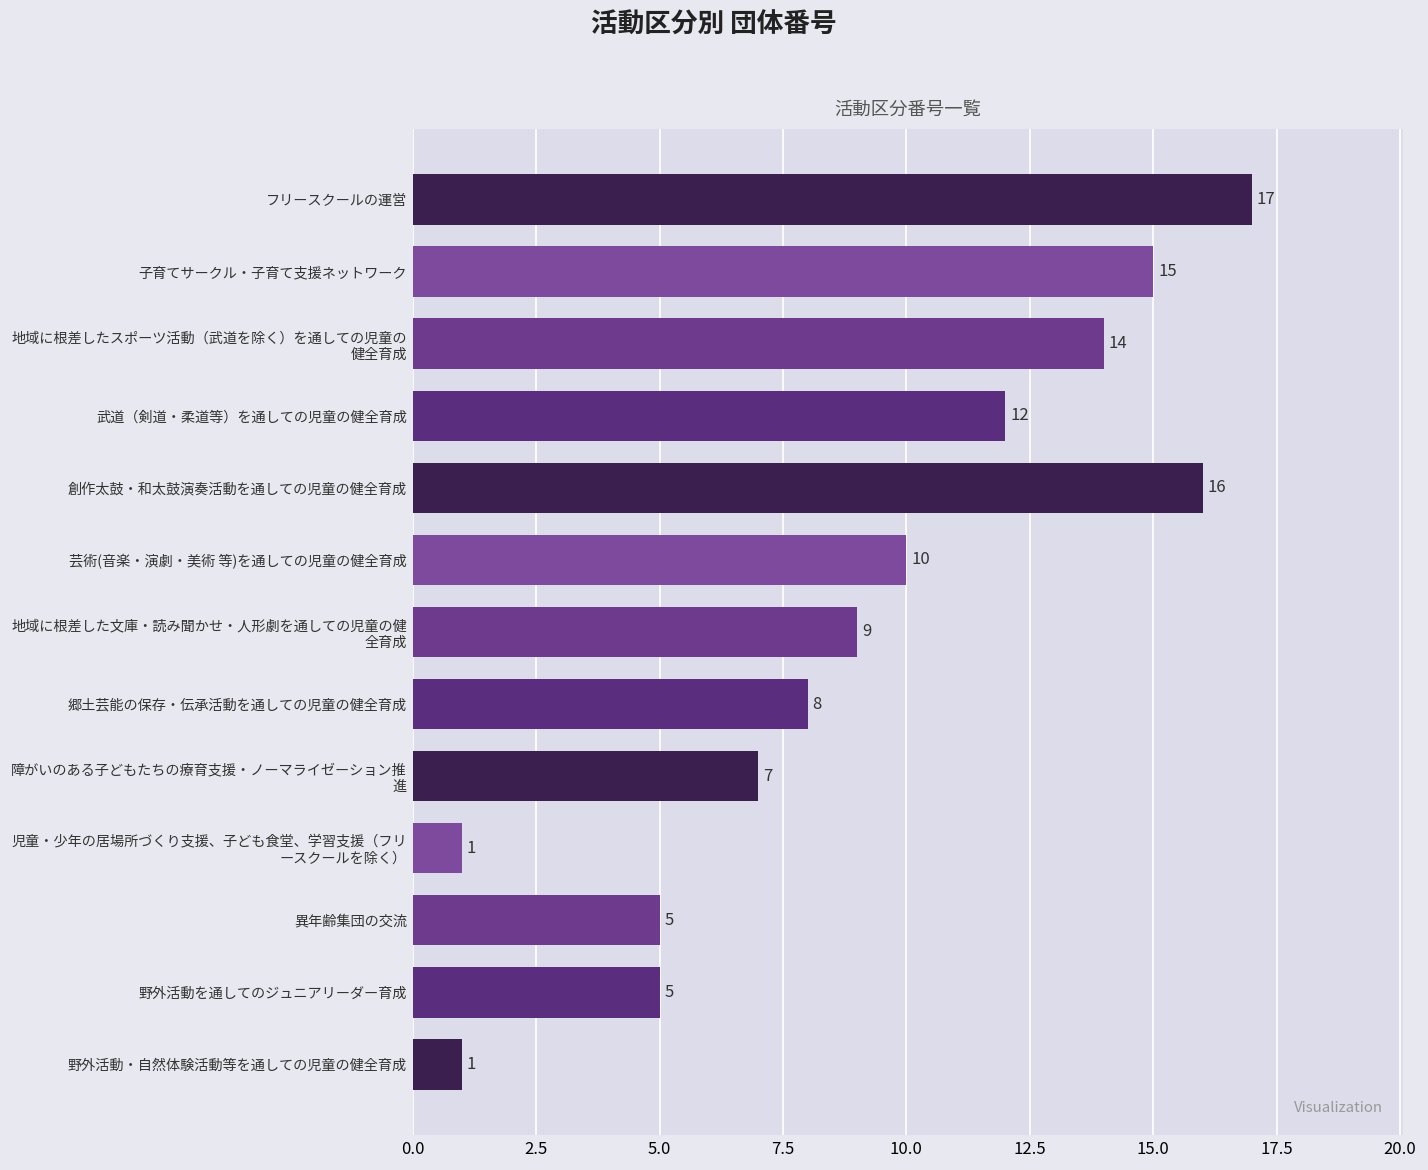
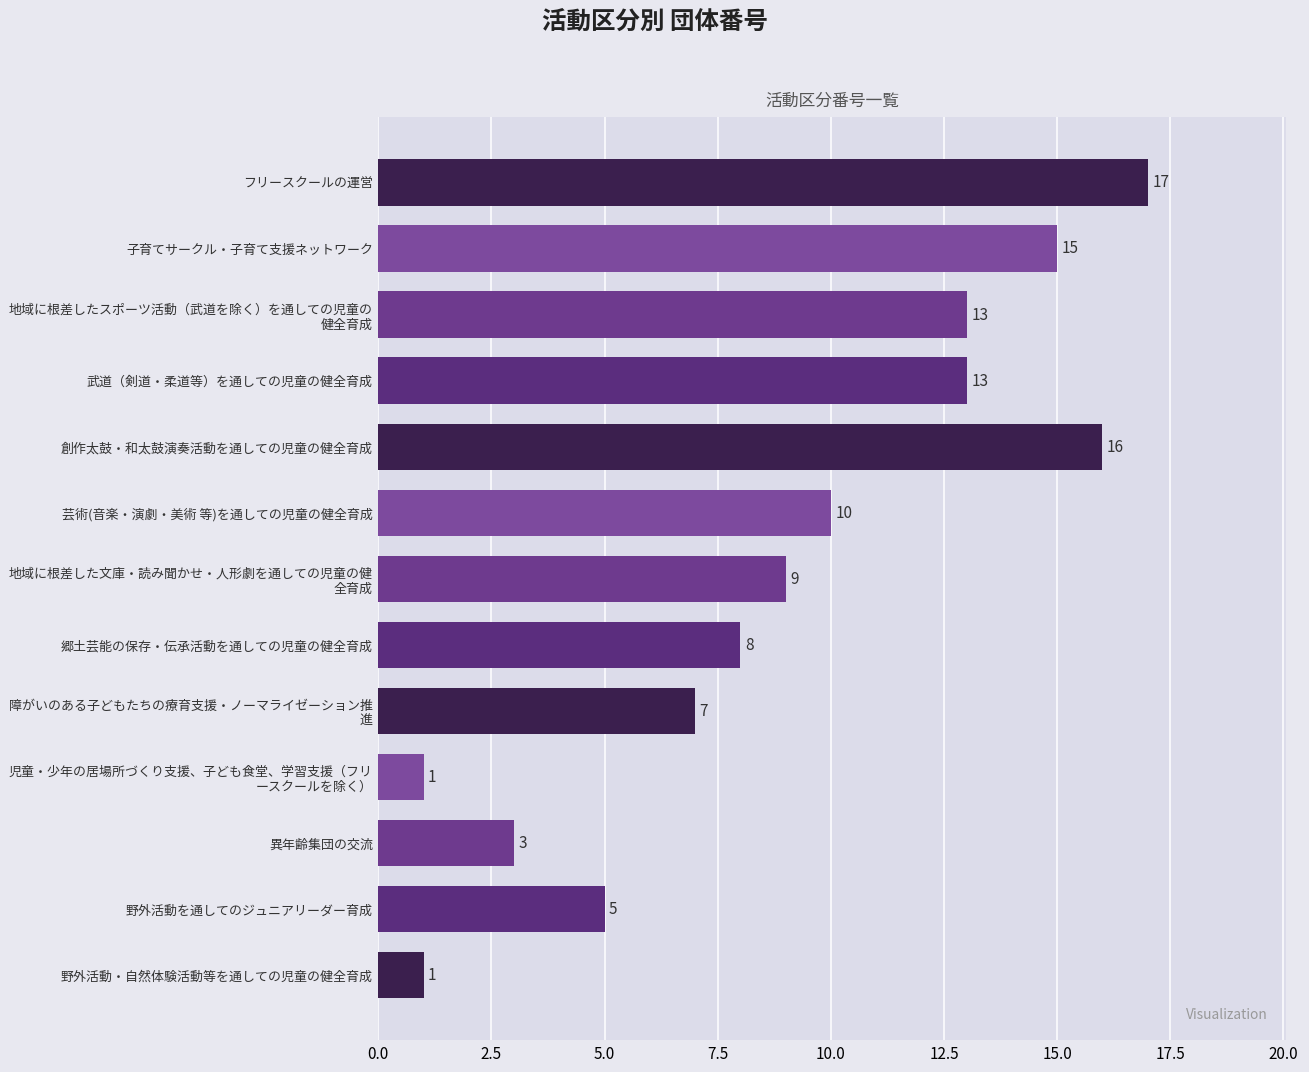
  {
    "フリースクールの運営": 17,
    "子育てサークル・子育て支援ネットワーク": 15,
-   "地域に根差したスポーツ活動（武道を除く）を通しての児童の 健全育成": 14,
-   "武道（剣道・柔道等）を通しての児童の健全育成": 12,
+   "地域に根差したスポーツ活動（武道を除く）を通しての児童の 健全育成": 13,
+   "武道（剣道・柔道等）を通しての児童の健全育成": 13,
    "創作太鼓・和太鼓演奏活動を通しての児童の健全育成": 16,
    "芸術(音楽・演劇・美術 等)を通しての児童の健全育成": 10,
    "地域に根差した文庫・読み聞かせ・人形劇を通しての児童の健 全育成": 9,
    "郷土芸能の保存・伝承活動を通しての児童の健全育成": 8,
    "障がいのある子どもたちの療育支援・ノーマライゼーション推 進": 7,
    "児童・少年の居場所づくり支援、子ども食堂、学習支援（フリ ースクールを除く）": 1,
-   "異年齢集団の交流": 5,
+   "異年齢集団の交流": 3,
    "野外活動を通してのジュニアリーダー育成": 5,
    "野外活動・自然体験活動等を通しての児童の健全育成": 1
  }
